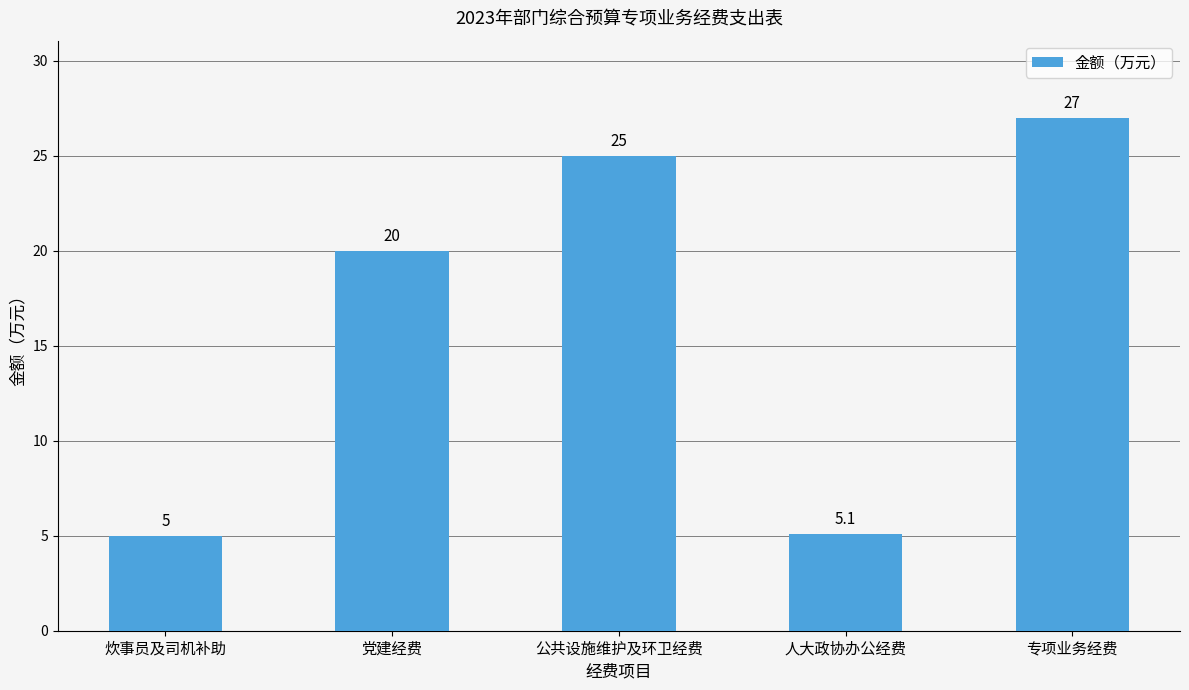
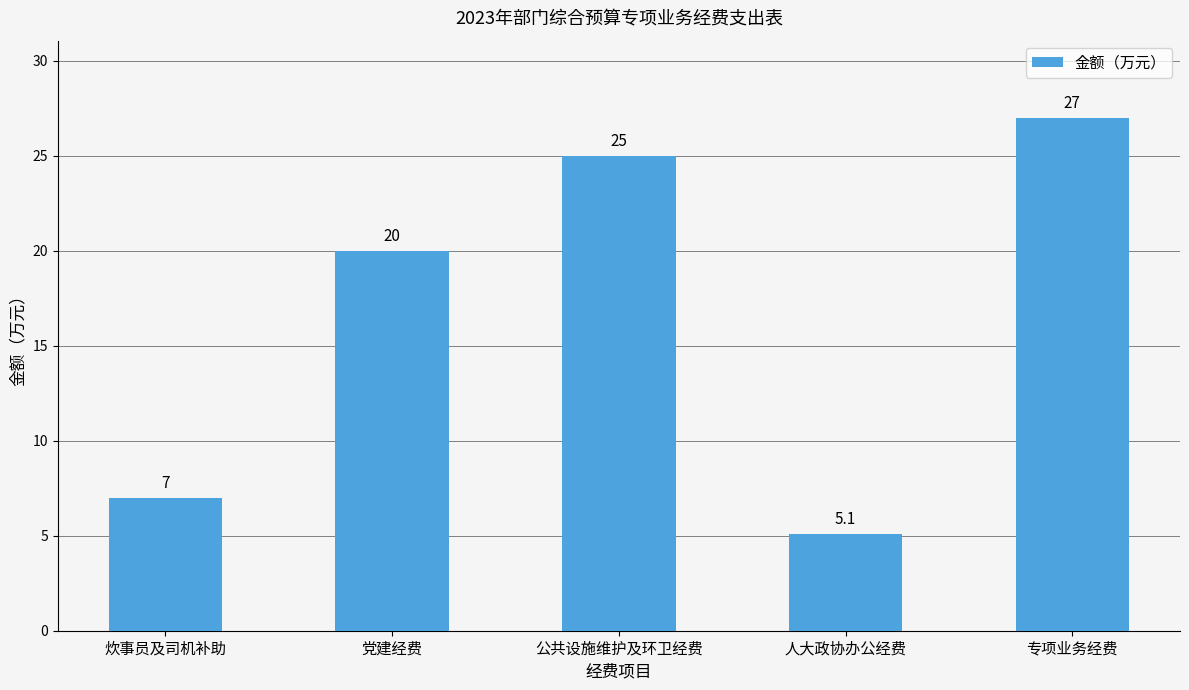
  {
-   "炊事员及司机补助": 5,
+   "炊事员及司机补助": 7,
    "党建经费": 20,
    "公共设施维护及环卫经费": 25,
    "人大政协办公经费": 5.1,
    "专项业务经费": 27
  }
